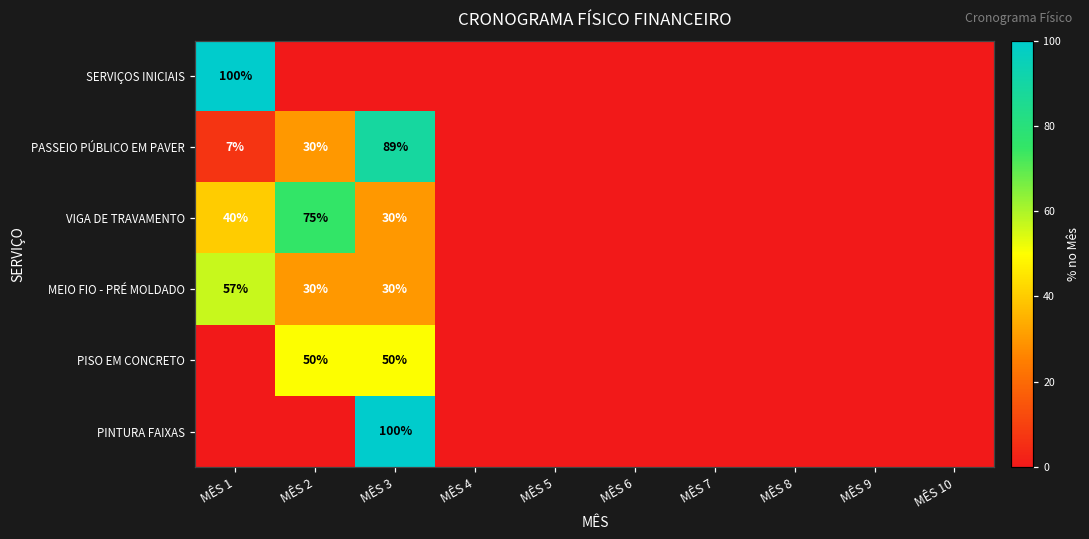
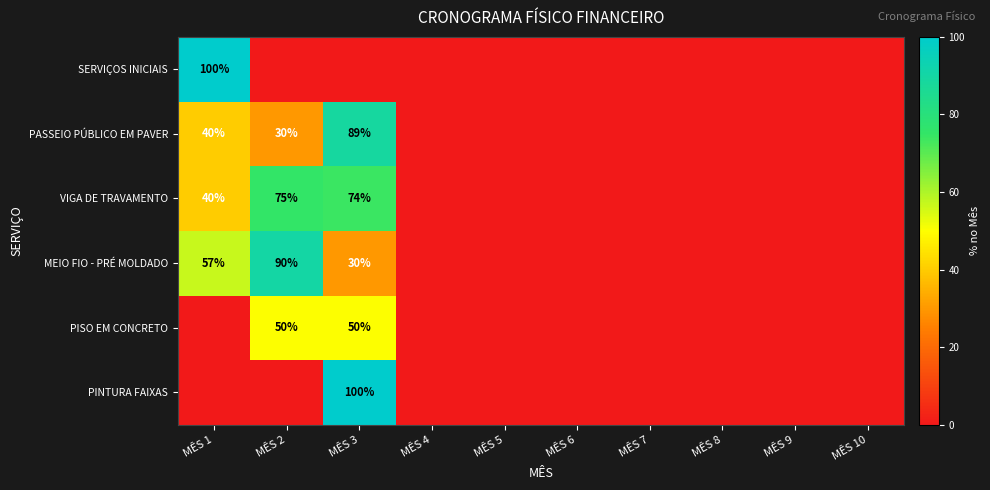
  {
    "SERVIÇOS INICIAIS": {
      "MÊS 1": "100%"
    },
    "PASSEIO PÚBLICO EM PAVER": {
-     "MÊS 1": "7%",
+     "MÊS 1": "40%",
      "MÊS 2": "30%",
      "MÊS 3": "89%"
    },
    "VIGA DE TRAVAMENTO": {
      "MÊS 1": "40%",
      "MÊS 2": "75%",
-     "MÊS 3": "30%"
+     "MÊS 3": "74%"
    },
    "MEIO FIO - PRÉ MOLDADO": {
      "MÊS 1": "57%",
-     "MÊS 2": "30%",
+     "MÊS 2": "90%",
      "MÊS 3": "30%"
    },
    "PISO EM CONCRETO": {
      "MÊS 2": "50%",
      "MÊS 3": "50%"
    },
    "PINTURA FAIXAS": {
      "MÊS 3": "100%"
    }
  }
